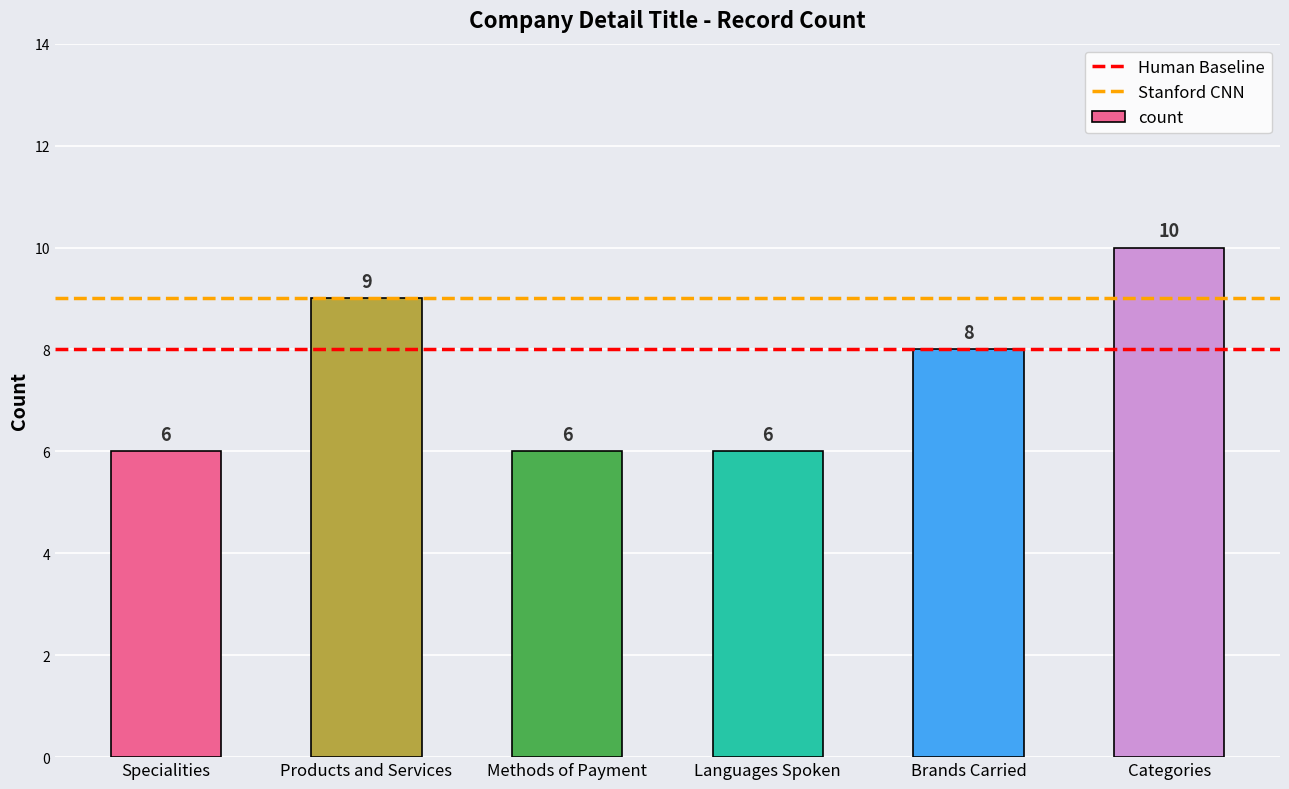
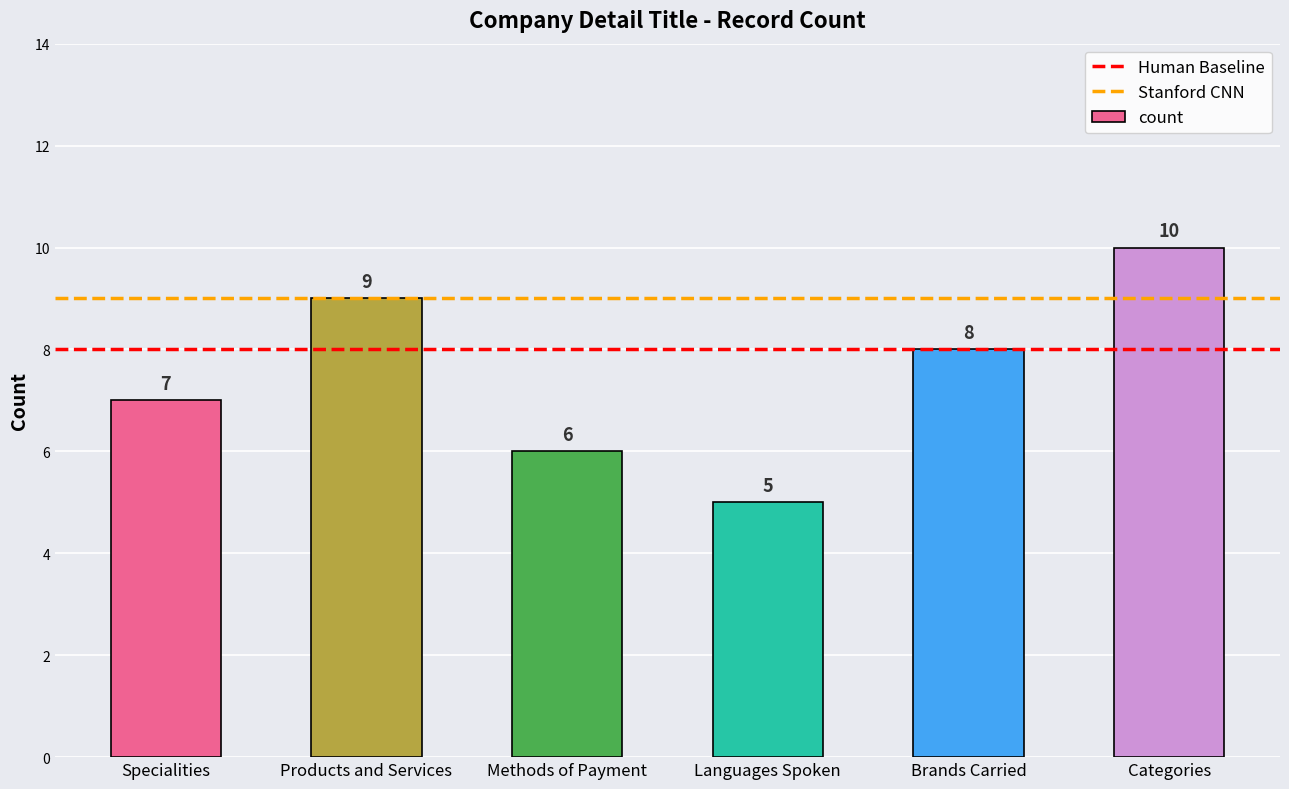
  {
-   "Specialities": 6,
+   "Specialities": 7,
    "Products and Services": 9,
    "Methods of Payment": 6,
-   "Languages Spoken": 6,
+   "Languages Spoken": 5,
    "Brands Carried": 8,
    "Categories": 10
  }
